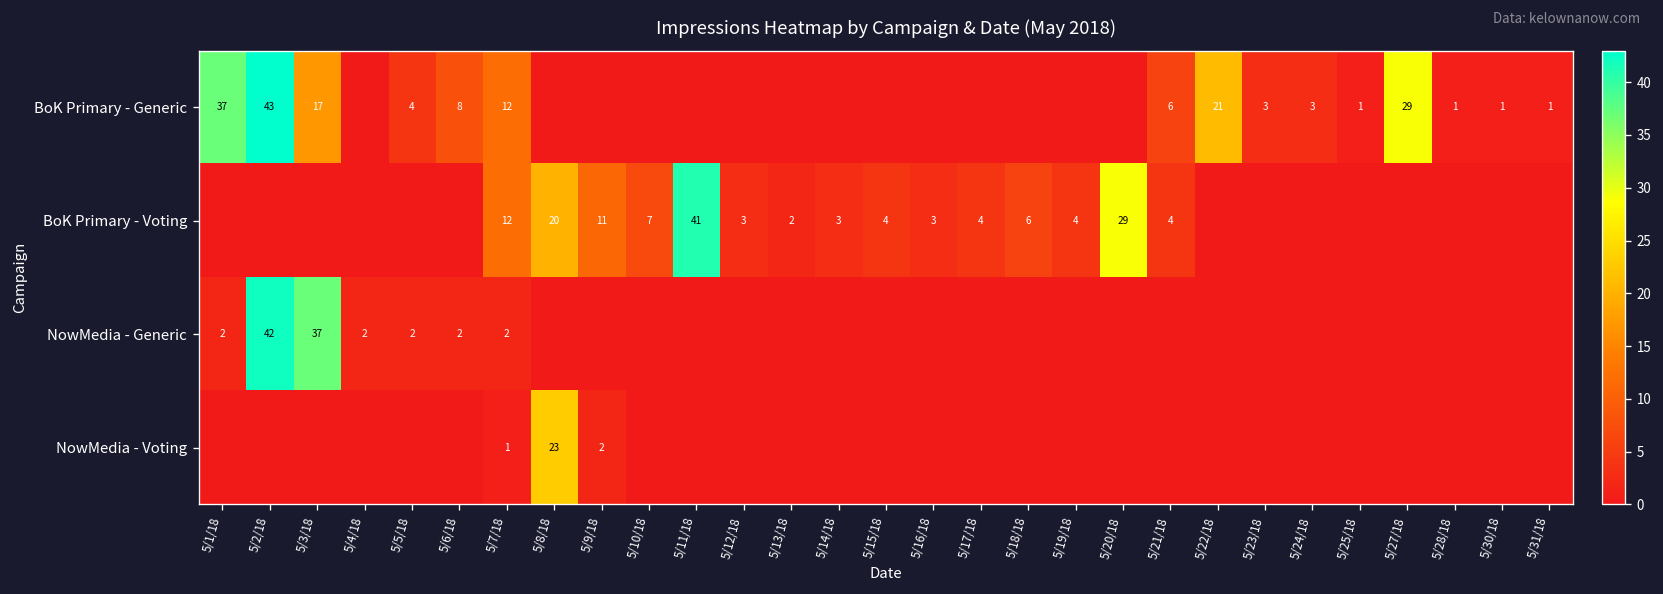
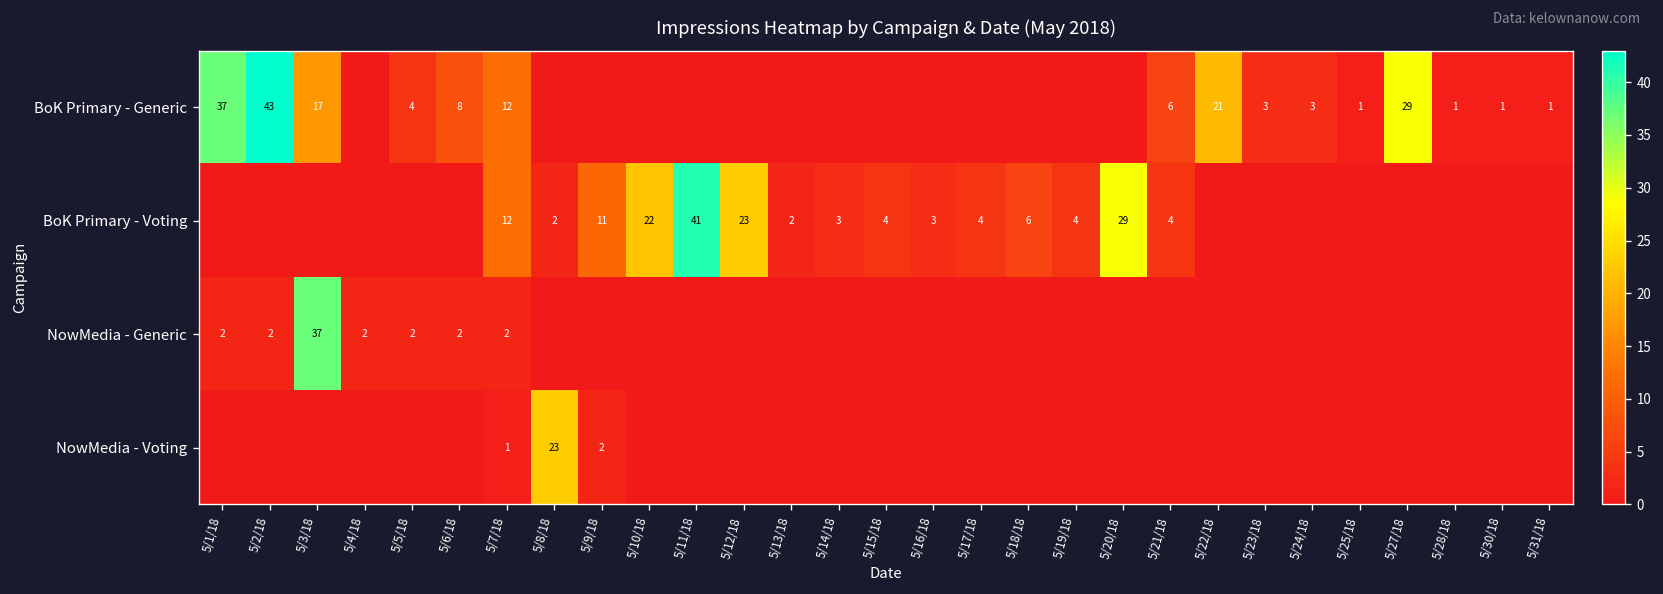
  {
    "BoK Primary - Generic": {
      "5/1/18": 37,
      "5/2/18": 43,
      "5/3/18": 17,
      "5/5/18": 4,
      "5/6/18": 8,
      "5/7/18": 12,
      "5/21/18": 6,
      "5/22/18": 21,
      "5/23/18": 3,
      "5/24/18": 3,
      "5/25/18": 1,
      "5/27/18": 29,
      "5/28/18": 1,
      "5/30/18": 1,
      "5/31/18": 1
    },
    "BoK Primary - Voting": {
      "5/7/18": 12,
-     "5/8/18": 20,
+     "5/8/18": 2,
      "5/9/18": 11,
-     "5/10/18": 7,
+     "5/10/18": 22,
      "5/11/18": 41,
-     "5/12/18": 3,
+     "5/12/18": 23,
      "5/13/18": 2,
      "5/14/18": 3,
      "5/15/18": 4,
      "5/16/18": 3,
      "5/17/18": 4,
      "5/18/18": 6,
      "5/19/18": 4,
      "5/20/18": 29,
      "5/21/18": 4
    },
    "NowMedia - Generic": {
      "5/1/18": 2,
-     "5/2/18": 42,
+     "5/2/18": 2,
      "5/3/18": 37,
      "5/4/18": 2,
      "5/5/18": 2,
      "5/6/18": 2,
      "5/7/18": 2
    },
    "NowMedia - Voting": {
      "5/7/18": 1,
      "5/8/18": 23,
      "5/9/18": 2
    }
  }
